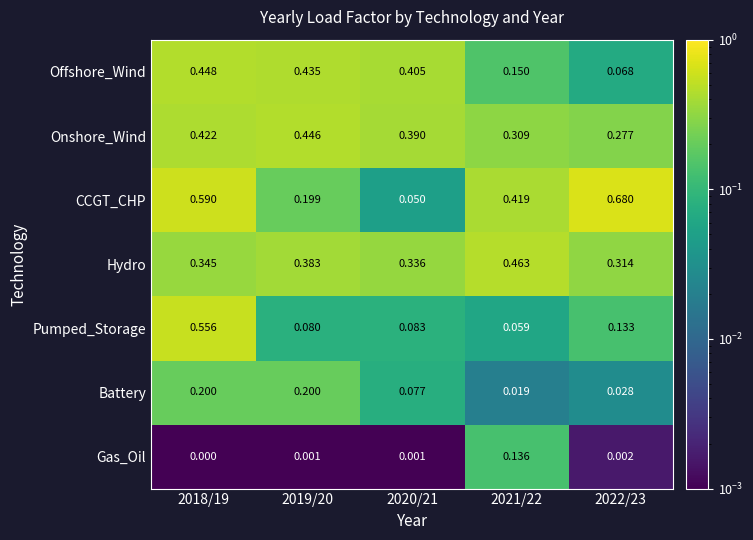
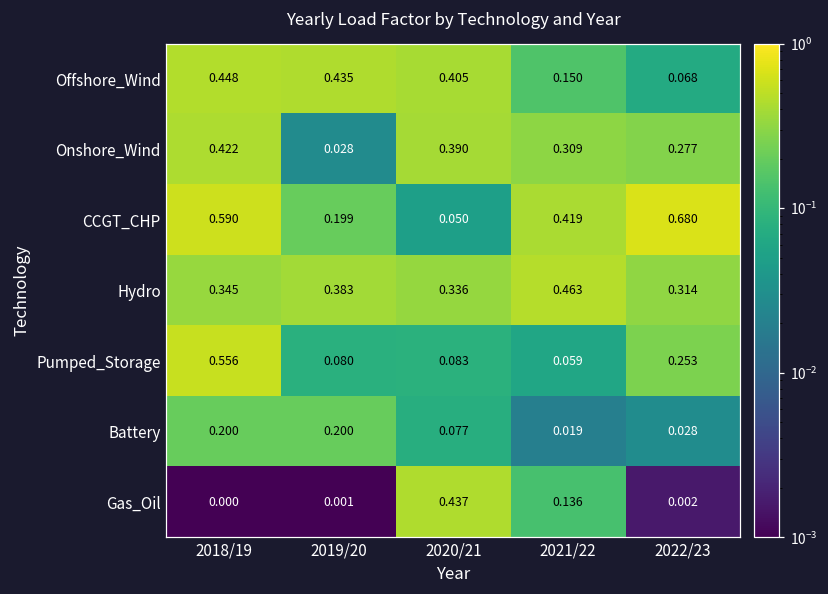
  {
    "Offshore_Wind": {
      "2018/19": 0.448,
      "2019/20": 0.435,
      "2020/21": 0.405,
      "2021/22": 0.150,
      "2022/23": 0.068
    },
    "Onshore_Wind": {
      "2018/19": 0.422,
-     "2019/20": 0.446,
+     "2019/20": 0.028,
      "2020/21": 0.390,
      "2021/22": 0.309,
      "2022/23": 0.277
    },
    "CCGT_CHP": {
      "2018/19": 0.590,
      "2019/20": 0.199,
      "2020/21": 0.050,
      "2021/22": 0.419,
      "2022/23": 0.680
    },
    "Hydro": {
      "2018/19": 0.345,
      "2019/20": 0.383,
      "2020/21": 0.336,
      "2021/22": 0.463,
      "2022/23": 0.314
    },
    "Pumped_Storage": {
      "2018/19": 0.556,
      "2019/20": 0.080,
      "2020/21": 0.083,
      "2021/22": 0.059,
-     "2022/23": 0.133
+     "2022/23": 0.253
    },
    "Battery": {
      "2018/19": 0.200,
      "2019/20": 0.200,
      "2020/21": 0.077,
      "2021/22": 0.019,
      "2022/23": 0.028
    },
    "Gas_Oil": {
      "2018/19": 0.000,
      "2019/20": 0.001,
-     "2020/21": 0.001,
+     "2020/21": 0.437,
      "2021/22": 0.136,
      "2022/23": 0.002
    }
  }
